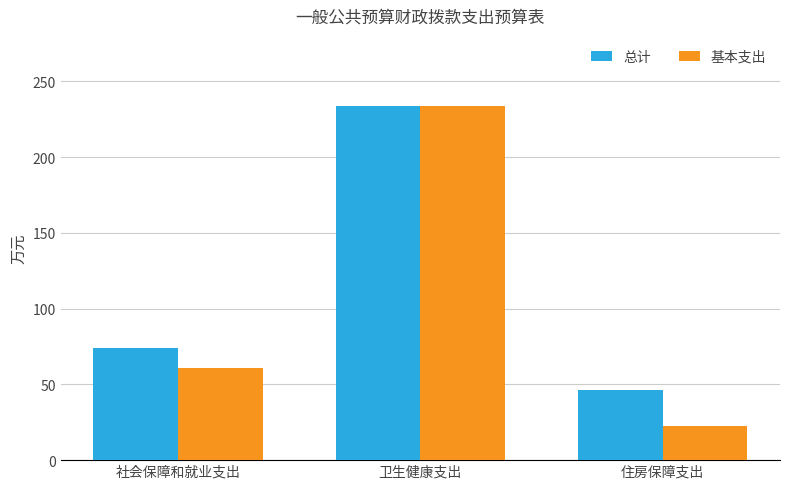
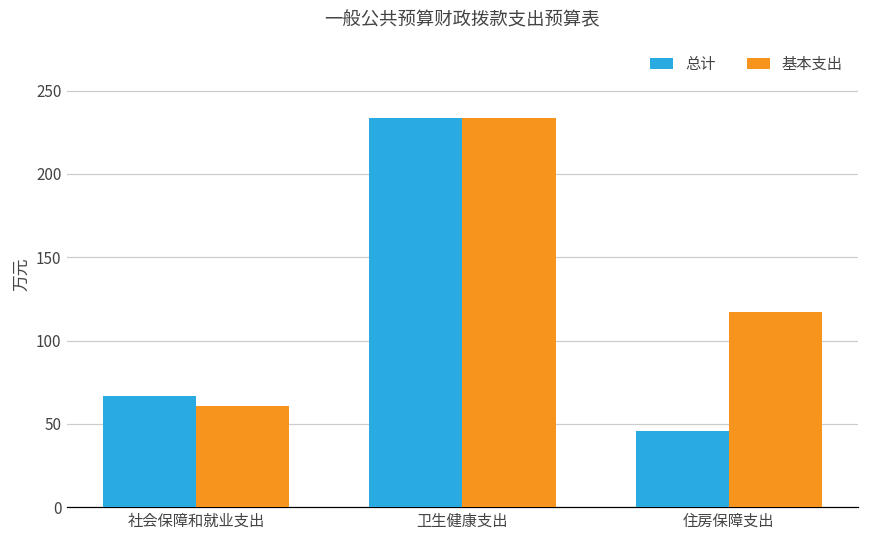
  {
    "总计": {
-     "社会保障和就业支出": 74,
+     "社会保障和就业支出": 67,
      "卫生健康支出": 234,
      "住房保障支出": 46
    },
    "基本支出": {
      "社会保障和就业支出": 61,
      "卫生健康支出": 234,
-     "住房保障支出": 23
+     "住房保障支出": 117
    }
  }
